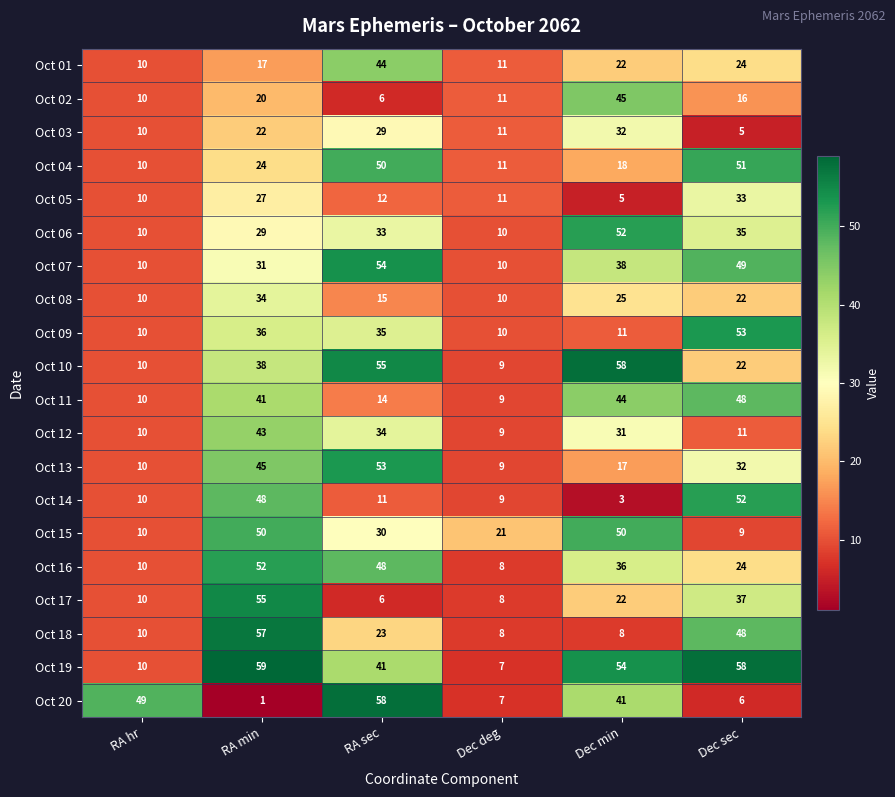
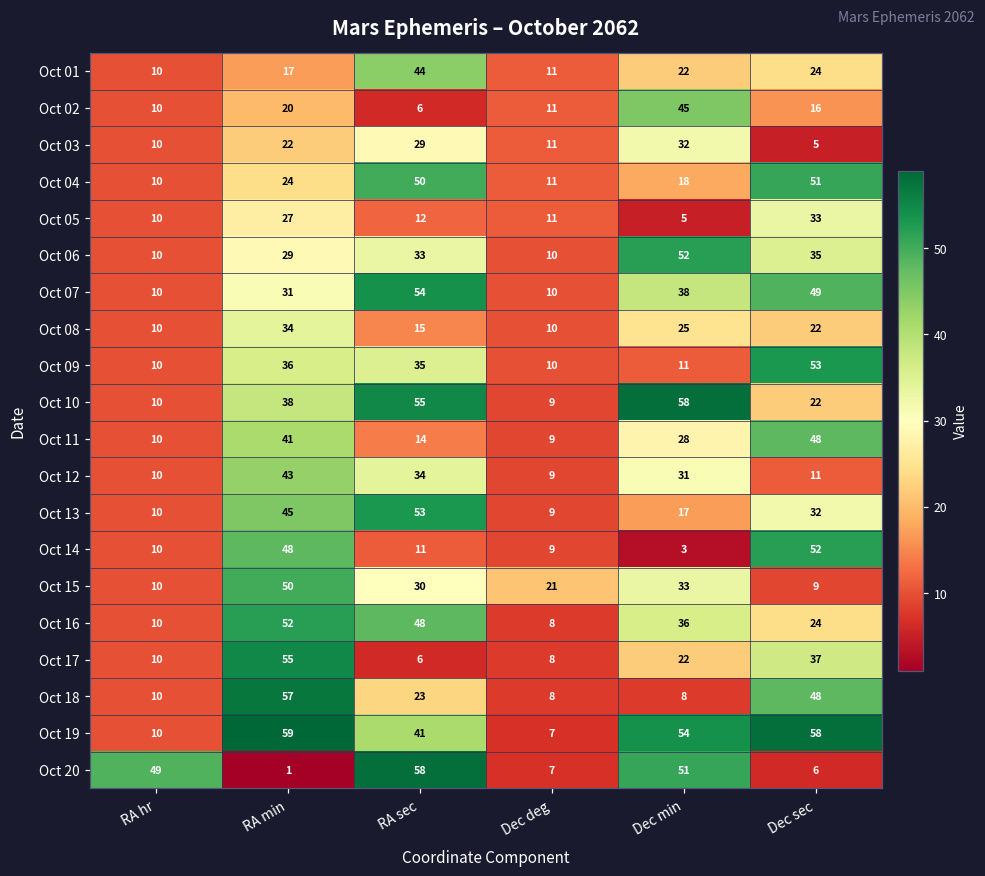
  {
    "Oct 01": {
      "RA hr": 10,
      "RA min": 17,
      "RA sec": 44,
      "Dec deg": 11,
      "Dec min": 22,
      "Dec sec": 24
    },
    "Oct 02": {
      "RA hr": 10,
      "RA min": 20,
      "RA sec": 6,
      "Dec deg": 11,
      "Dec min": 45,
      "Dec sec": 16
    },
    "Oct 03": {
      "RA hr": 10,
      "RA min": 22,
      "RA sec": 29,
      "Dec deg": 11,
      "Dec min": 32,
      "Dec sec": 5
    },
    "Oct 04": {
      "RA hr": 10,
      "RA min": 24,
      "RA sec": 50,
      "Dec deg": 11,
      "Dec min": 18,
      "Dec sec": 51
    },
    "Oct 05": {
      "RA hr": 10,
      "RA min": 27,
      "RA sec": 12,
      "Dec deg": 11,
      "Dec min": 5,
      "Dec sec": 33
    },
    "Oct 06": {
      "RA hr": 10,
      "RA min": 29,
      "RA sec": 33,
      "Dec deg": 10,
      "Dec min": 52,
      "Dec sec": 35
    },
    "Oct 07": {
      "RA hr": 10,
      "RA min": 31,
      "RA sec": 54,
      "Dec deg": 10,
      "Dec min": 38,
      "Dec sec": 49
    },
    "Oct 08": {
      "RA hr": 10,
      "RA min": 34,
      "RA sec": 15,
      "Dec deg": 10,
      "Dec min": 25,
      "Dec sec": 22
    },
    "Oct 09": {
      "RA hr": 10,
      "RA min": 36,
      "RA sec": 35,
      "Dec deg": 10,
      "Dec min": 11,
      "Dec sec": 53
    },
    "Oct 10": {
      "RA hr": 10,
      "RA min": 38,
      "RA sec": 55,
      "Dec deg": 9,
      "Dec min": 58,
      "Dec sec": 22
    },
    "Oct 11": {
      "RA hr": 10,
      "RA min": 41,
      "RA sec": 14,
      "Dec deg": 9,
-     "Dec min": 44,
+     "Dec min": 28,
      "Dec sec": 48
    },
    "Oct 12": {
      "RA hr": 10,
      "RA min": 43,
      "RA sec": 34,
      "Dec deg": 9,
      "Dec min": 31,
      "Dec sec": 11
    },
    "Oct 13": {
      "RA hr": 10,
      "RA min": 45,
      "RA sec": 53,
      "Dec deg": 9,
      "Dec min": 17,
      "Dec sec": 32
    },
    "Oct 14": {
      "RA hr": 10,
      "RA min": 48,
      "RA sec": 11,
      "Dec deg": 9,
      "Dec min": 3,
      "Dec sec": 52
    },
    "Oct 15": {
      "RA hr": 10,
      "RA min": 50,
      "RA sec": 30,
      "Dec deg": 21,
-     "Dec min": 50,
+     "Dec min": 33,
      "Dec sec": 9
    },
    "Oct 16": {
      "RA hr": 10,
      "RA min": 52,
      "RA sec": 48,
      "Dec deg": 8,
      "Dec min": 36,
      "Dec sec": 24
    },
    "Oct 17": {
      "RA hr": 10,
      "RA min": 55,
      "RA sec": 6,
      "Dec deg": 8,
      "Dec min": 22,
      "Dec sec": 37
    },
    "Oct 18": {
      "RA hr": 10,
      "RA min": 57,
      "RA sec": 23,
      "Dec deg": 8,
      "Dec min": 8,
      "Dec sec": 48
    },
    "Oct 19": {
      "RA hr": 10,
      "RA min": 59,
      "RA sec": 41,
      "Dec deg": 7,
      "Dec min": 54,
      "Dec sec": 58
    },
    "Oct 20": {
      "RA hr": 49,
      "RA min": 1,
      "RA sec": 58,
      "Dec deg": 7,
-     "Dec min": 41,
+     "Dec min": 51,
      "Dec sec": 6
    }
  }
